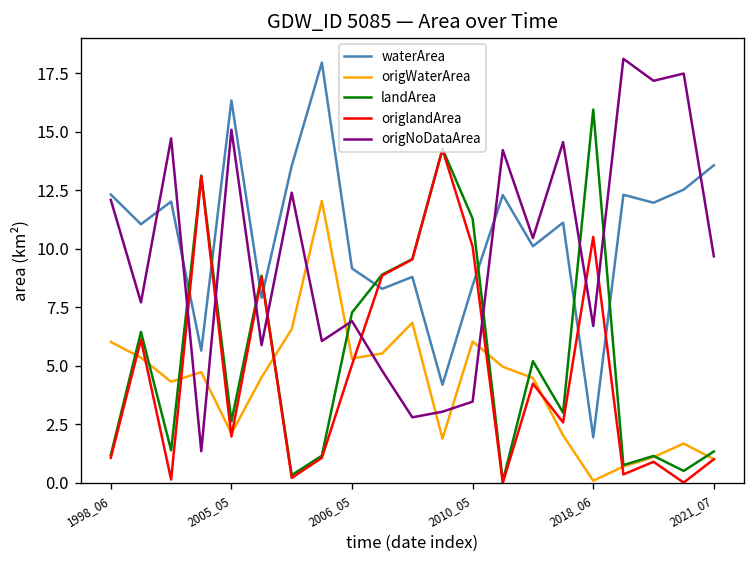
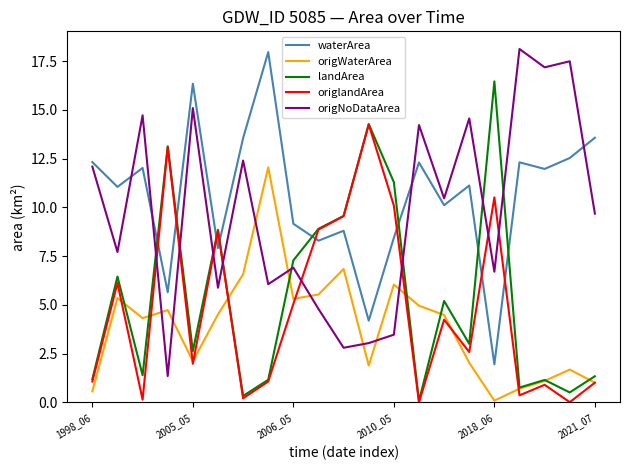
  {
    "waterArea": {
      "1998_06": 12.3,
      "2005_05": 16.3,
      "2006_05": 9.2,
      "2010_05": 8.4,
      "2018_06": 2.0,
      "2021_07": 13.6
    },
    "origWaterArea": {
-     "1998_06": 6.0,
+     "1998_06": 0.6,
      "2005_05": 2.1,
      "2006_05": 5.3,
      "2010_05": 6.0,
      "2018_06": 0.1
    },
    "landArea": {
      "2005_05": 2.6,
      "2006_05": 7.3,
      "2010_05": 11.3,
-     "2018_06": 16.0,
+     "2018_06": 16.5,
      "2021_07": 1.3
    },
    "origlandArea": {
      "2005_05": 2.0,
      "2006_05": 5.1,
      "2010_05": 10.1,
      "2018_06": 10.5
    },
    "origNoDataArea": {
      "1998_06": 12.1,
      "2005_05": 15.1,
      "2006_05": 6.9,
      "2010_05": 3.5,
      "2018_06": 6.7,
      "2021_07": 9.7
    }
  }
